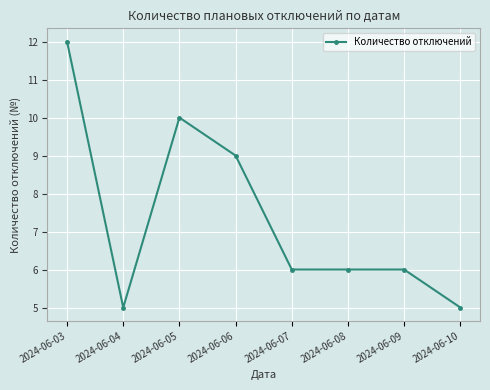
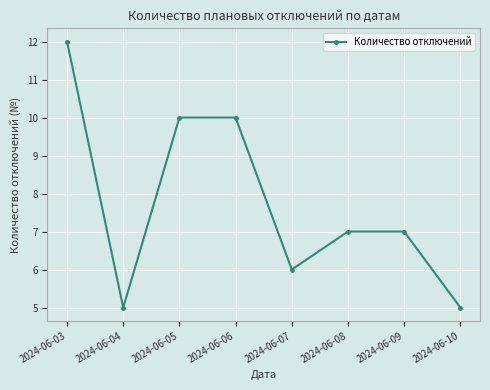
  {
    "2024-06-03": 12,
    "2024-06-04": 5,
    "2024-06-05": 10,
-   "2024-06-06": 9,
+   "2024-06-06": 10,
    "2024-06-07": 6,
-   "2024-06-08": 6,
-   "2024-06-09": 6,
+   "2024-06-08": 7,
+   "2024-06-09": 7,
    "2024-06-10": 5
  }
